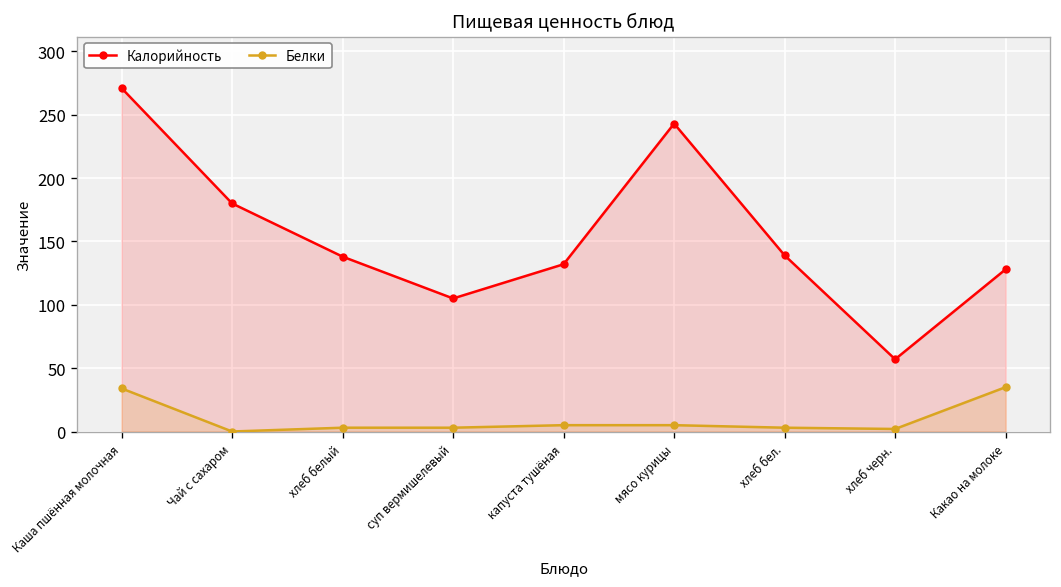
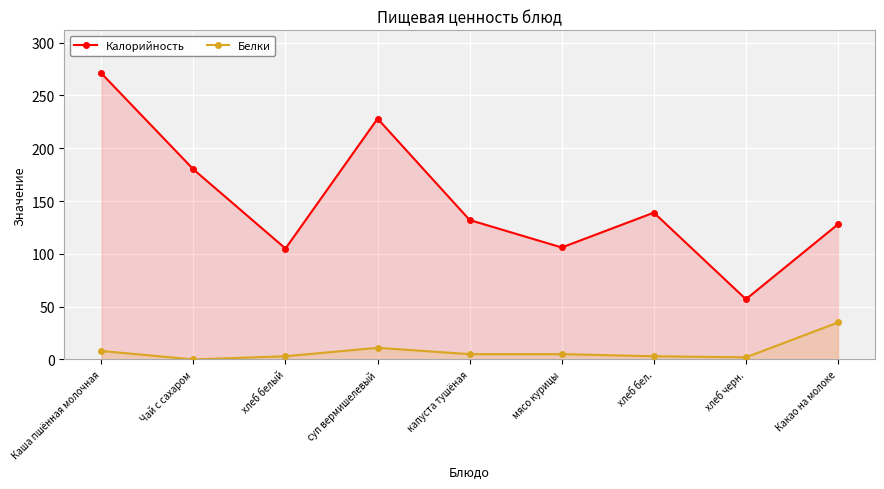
  {
    "Калорийность": {
      "Каша пшённая молочная": 271,
      "Чай с сахаром": 180,
-     "хлеб белый": 138,
-     "суп вермишелевый": 105,
+     "хлеб белый": 105,
+     "суп вермишелевый": 228,
      "капуста тушёная": 132,
-     "мясо курицы": 243,
+     "мясо курицы": 106,
      "хлеб бел.": 139,
      "хлеб черн.": 57,
      "Какао на молоке": 128
    },
    "Белки": {
-     "Каша пшённая молочная": 34,
+     "Каша пшённая молочная": 8,
      "Чай с сахаром": 0,
      "хлеб белый": 3,
-     "суп вермишелевый": 3,
+     "суп вермишелевый": 11,
      "капуста тушёная": 5,
      "мясо курицы": 5,
      "хлеб бел.": 3,
      "хлеб черн.": 2,
      "Какао на молоке": 35
    }
  }
